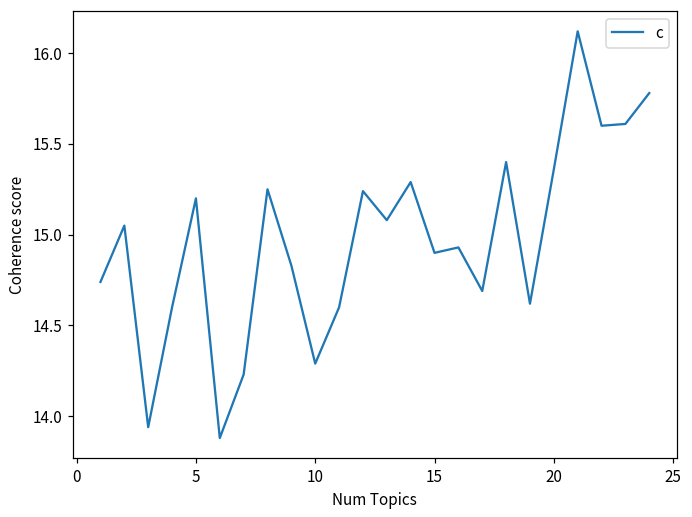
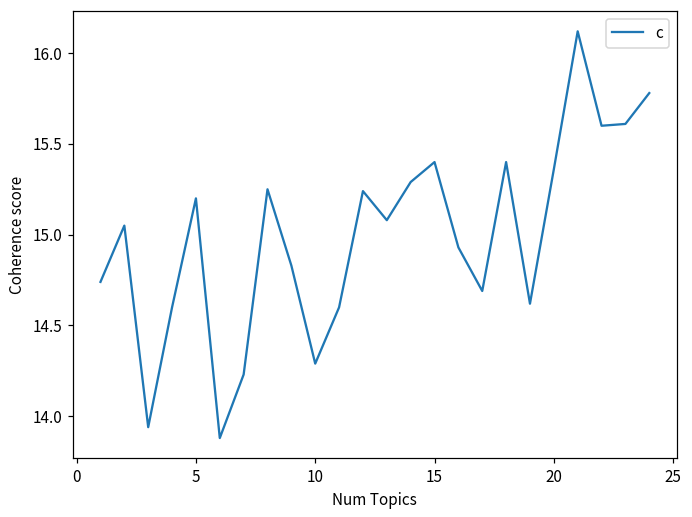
  {
    "5": 15.2,
    "10": 14.3,
-   "15": 14.9,
+   "15": 15.4,
    "20": 15.36
  }
